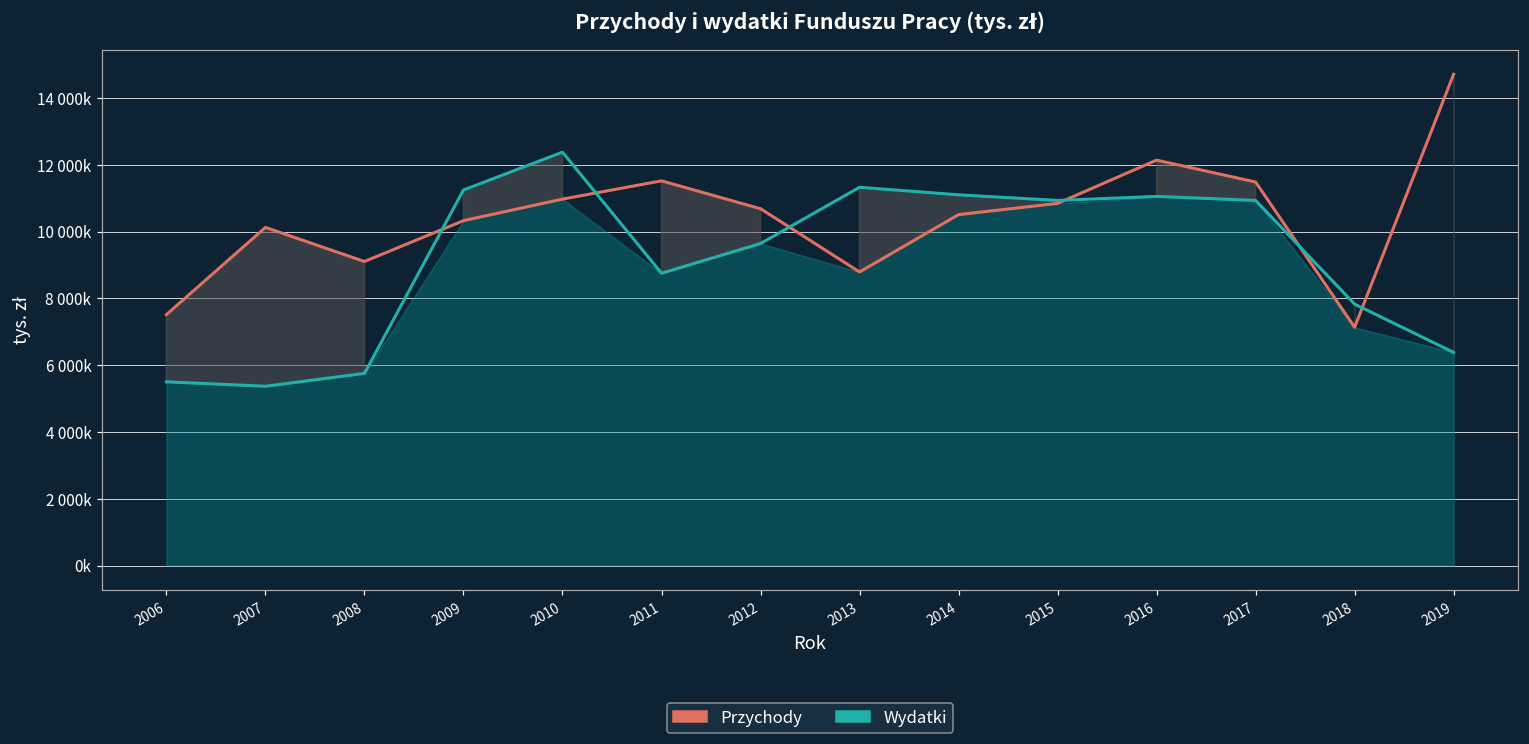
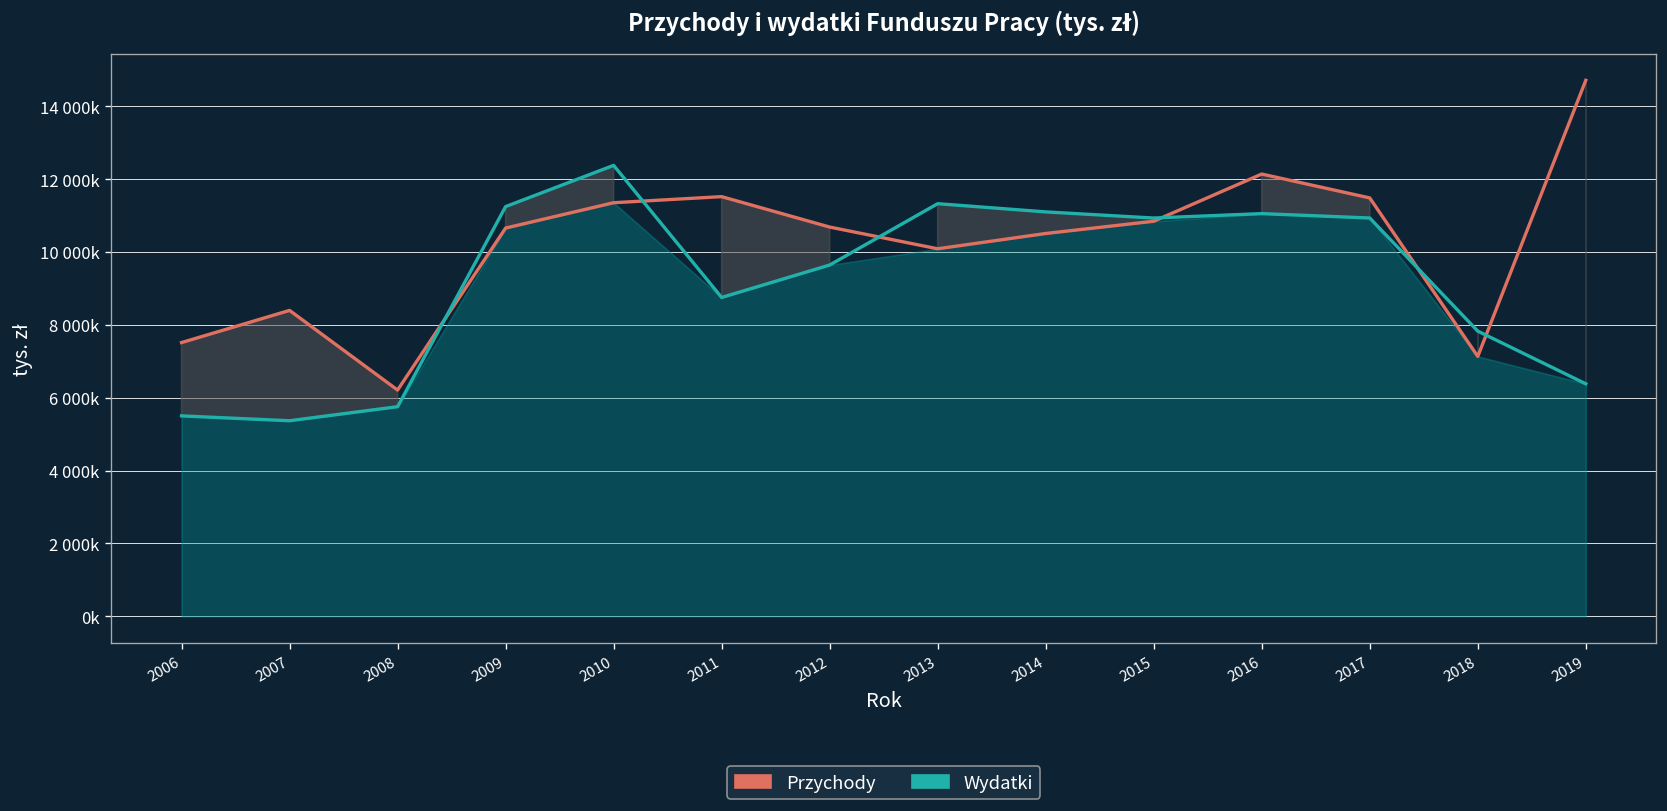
  {
    "Przychody": {
      "2006": 7500000,
-     "2007": 10100000,
-     "2008": 9100000,
-     "2009": 10300000,
-     "2010": 11000000,
+     "2007": 8400000,
+     "2008": 6200000,
+     "2009": 10700000,
+     "2010": 11400000,
      "2011": 11500000,
      "2012": 10700000,
-     "2013": 8800000,
+     "2013": 10100000,
      "2016": 12100000,
      "2017": 11500000,
      "2019": 14700000
    }
  }
